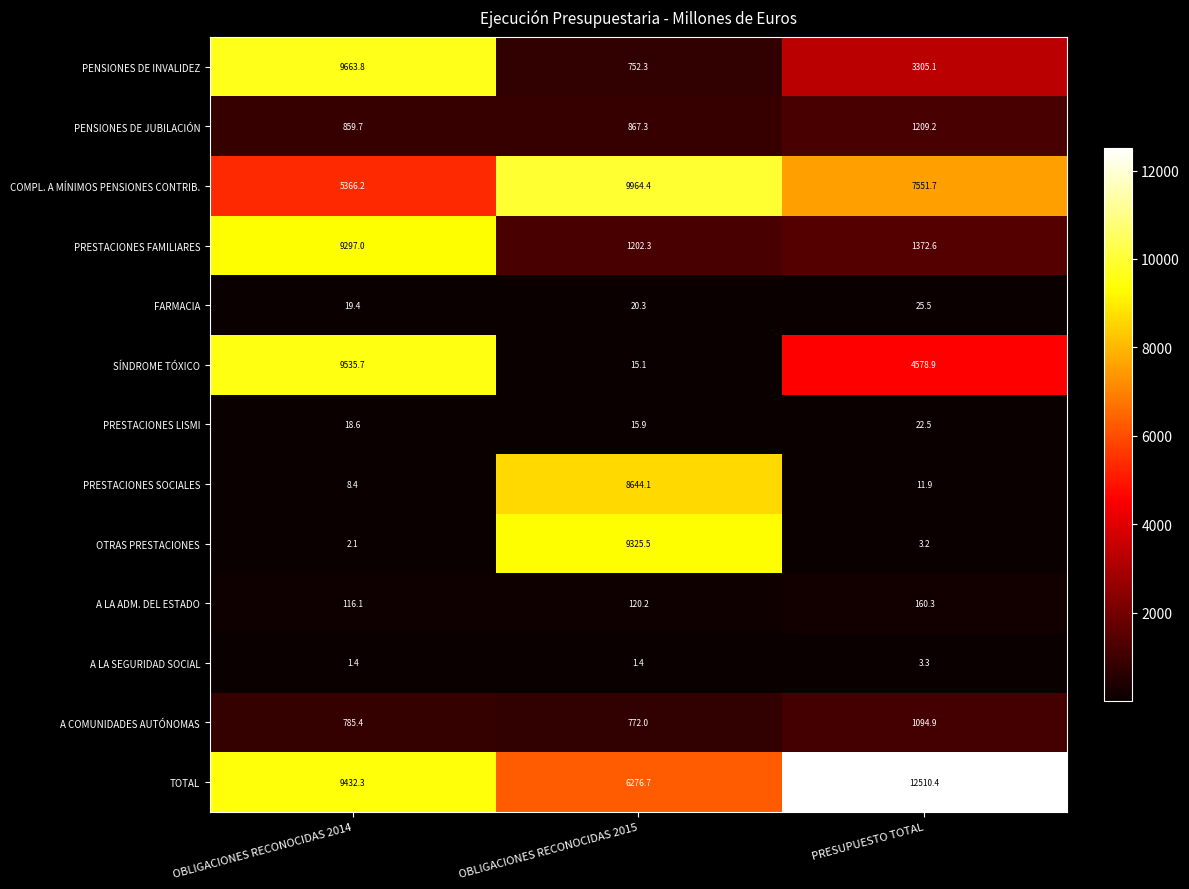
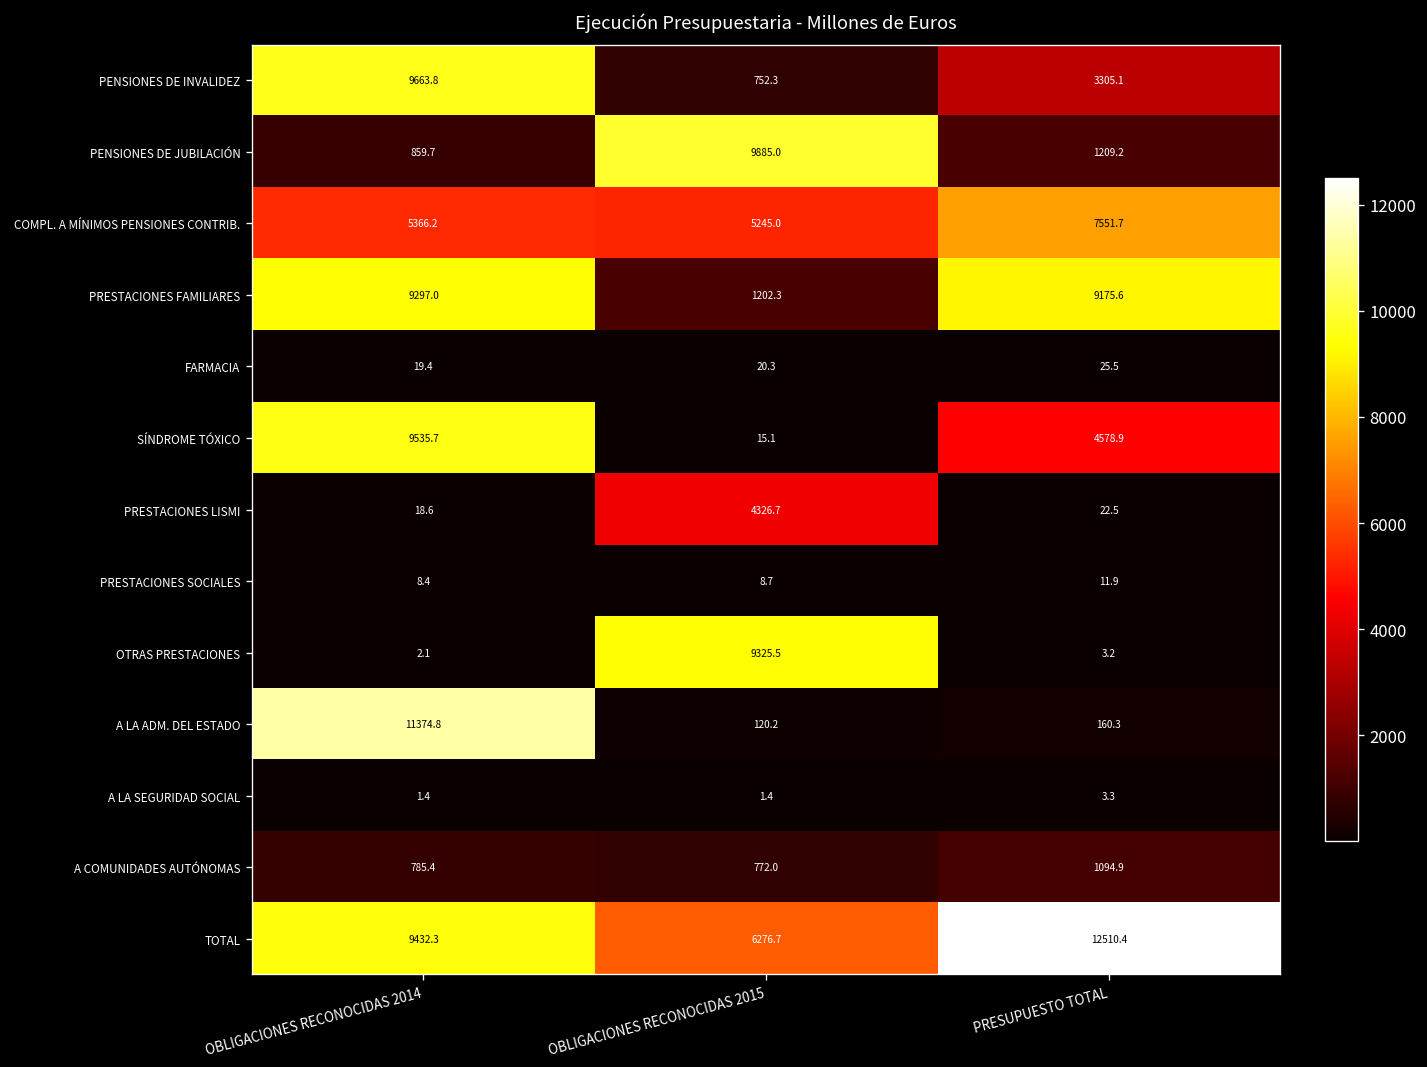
  {
    "PENSIONES DE INVALIDEZ": {
      "OBLIGACIONES RECONOCIDAS 2014": 9663.8,
      "OBLIGACIONES RECONOCIDAS 2015": 752.3,
      "PRESUPUESTO TOTAL": 3305.1
    },
    "PENSIONES DE JUBILACIÓN": {
      "OBLIGACIONES RECONOCIDAS 2014": 859.7,
-     "OBLIGACIONES RECONOCIDAS 2015": 867.3,
+     "OBLIGACIONES RECONOCIDAS 2015": 9885.0,
      "PRESUPUESTO TOTAL": 1209.2
    },
    "COMPL. A MÍNIMOS PENSIONES CONTRIB.": {
      "OBLIGACIONES RECONOCIDAS 2014": 5366.2,
-     "OBLIGACIONES RECONOCIDAS 2015": 9964.4,
+     "OBLIGACIONES RECONOCIDAS 2015": 5245.0,
      "PRESUPUESTO TOTAL": 7551.7
    },
    "PRESTACIONES FAMILIARES": {
      "OBLIGACIONES RECONOCIDAS 2014": 9297.0,
      "OBLIGACIONES RECONOCIDAS 2015": 1202.3,
-     "PRESUPUESTO TOTAL": 1372.6
+     "PRESUPUESTO TOTAL": 9175.6
    },
    "FARMACIA": {
      "OBLIGACIONES RECONOCIDAS 2014": 19.4,
      "OBLIGACIONES RECONOCIDAS 2015": 20.3,
      "PRESUPUESTO TOTAL": 25.5
    },
    "SÍNDROME TÓXICO": {
      "OBLIGACIONES RECONOCIDAS 2014": 9535.7,
      "OBLIGACIONES RECONOCIDAS 2015": 15.1,
      "PRESUPUESTO TOTAL": 4578.9
    },
    "PRESTACIONES LISMI": {
      "OBLIGACIONES RECONOCIDAS 2014": 18.6,
-     "OBLIGACIONES RECONOCIDAS 2015": 15.9,
+     "OBLIGACIONES RECONOCIDAS 2015": 4326.7,
      "PRESUPUESTO TOTAL": 22.5
    },
    "PRESTACIONES SOCIALES": {
      "OBLIGACIONES RECONOCIDAS 2014": 8.4,
-     "OBLIGACIONES RECONOCIDAS 2015": 8644.1,
+     "OBLIGACIONES RECONOCIDAS 2015": 8.7,
      "PRESUPUESTO TOTAL": 11.9
    },
    "OTRAS PRESTACIONES": {
      "OBLIGACIONES RECONOCIDAS 2014": 2.1,
      "OBLIGACIONES RECONOCIDAS 2015": 9325.5,
      "PRESUPUESTO TOTAL": 3.2
    },
    "A LA ADM. DEL ESTADO": {
-     "OBLIGACIONES RECONOCIDAS 2014": 116.1,
+     "OBLIGACIONES RECONOCIDAS 2014": 11374.8,
      "OBLIGACIONES RECONOCIDAS 2015": 120.2,
      "PRESUPUESTO TOTAL": 160.3
    },
    "A LA SEGURIDAD SOCIAL": {
      "OBLIGACIONES RECONOCIDAS 2014": 1.4,
      "OBLIGACIONES RECONOCIDAS 2015": 1.4,
      "PRESUPUESTO TOTAL": 3.3
    },
    "A COMUNIDADES AUTÓNOMAS": {
      "OBLIGACIONES RECONOCIDAS 2014": 785.4,
      "OBLIGACIONES RECONOCIDAS 2015": 772.0,
      "PRESUPUESTO TOTAL": 1094.9
    },
    "TOTAL": {
      "OBLIGACIONES RECONOCIDAS 2014": 9432.3,
      "OBLIGACIONES RECONOCIDAS 2015": 6276.7,
      "PRESUPUESTO TOTAL": 12510.4
    }
  }
